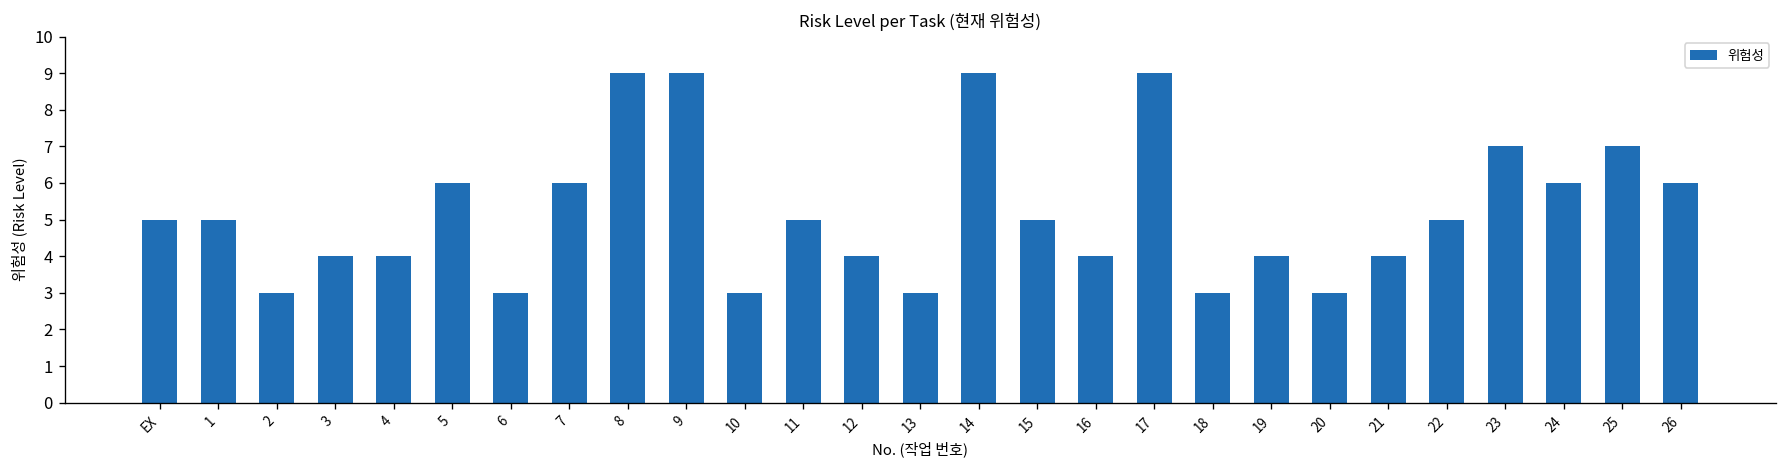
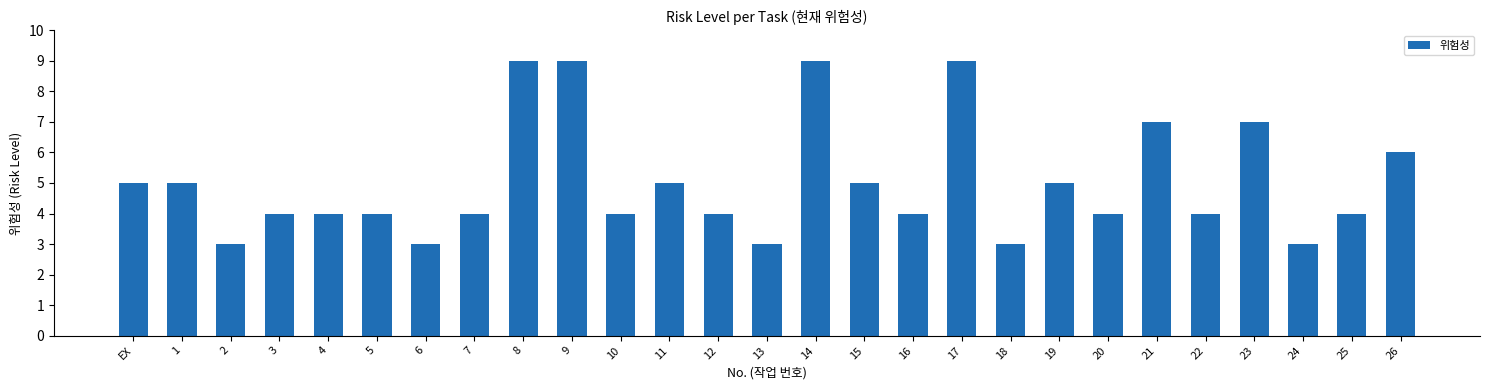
  {
    "EX": 5,
    "1": 5,
    "2": 3,
    "3": 4,
    "4": 4,
-   "5": 6,
+   "5": 4,
    "6": 3,
-   "7": 6,
+   "7": 4,
    "8": 9,
    "9": 9,
-   "10": 3,
+   "10": 4,
    "11": 5,
    "12": 4,
    "13": 3,
    "14": 9,
    "15": 5,
    "16": 4,
    "17": 9,
    "18": 3,
-   "19": 4,
-   "20": 3,
-   "21": 4,
-   "22": 5,
+   "19": 5,
+   "20": 4,
+   "21": 7,
+   "22": 4,
    "23": 7,
-   "24": 6,
-   "25": 7,
+   "24": 3,
+   "25": 4,
    "26": 6
  }
